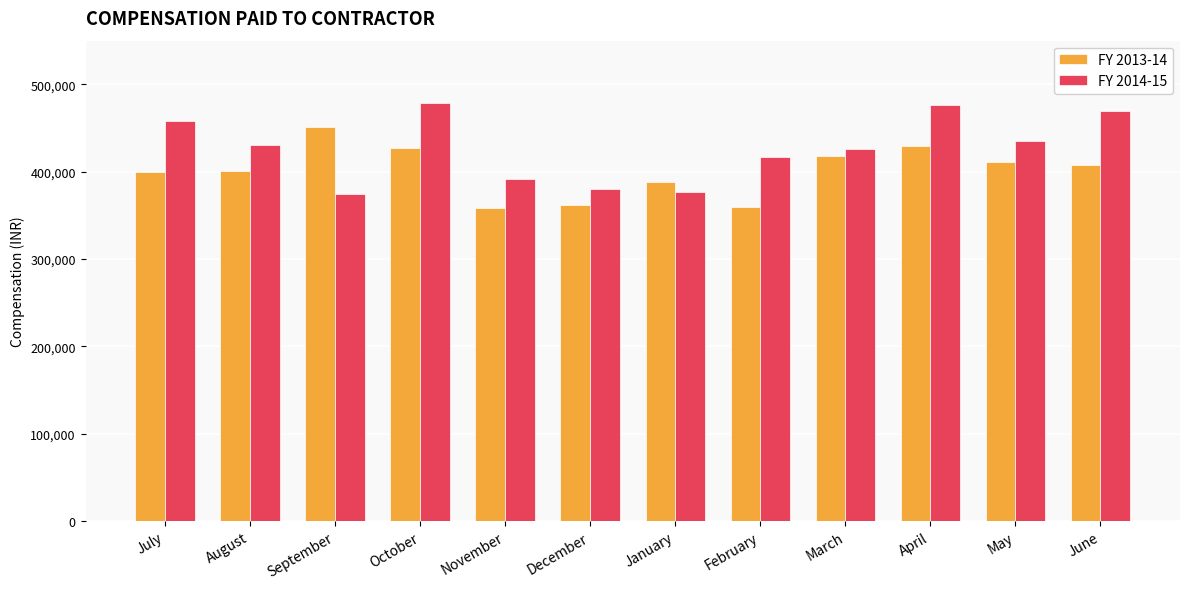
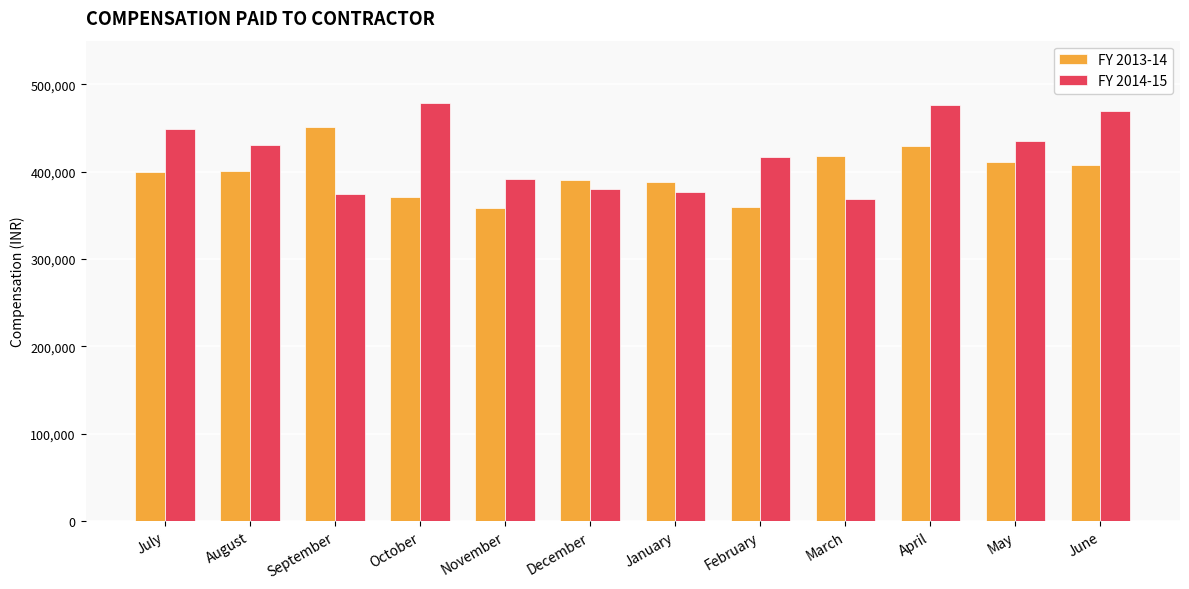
  {
    "FY 2013-14": {
      "July": "400,000",
      "August": "400,000",
      "September": "450,000",
-     "October": "430,000",
+     "October": "370,000",
      "November": "360,000",
-     "December": "360,000",
+     "December": "390,000",
      "January": "390,000",
      "February": "360,000",
      "March": "420,000",
      "April": "430,000",
      "May": "410,000",
      "June": "410,000"
    },
    "FY 2014-15": {
-     "July": "460,000",
+     "July": "450,000",
      "August": "430,000",
      "September": "370,000",
      "October": "480,000",
      "November": "390,000",
      "December": "380,000",
      "January": "380,000",
      "February": "420,000",
-     "March": "430,000",
+     "March": "370,000",
      "April": "480,000",
      "May": "430,000",
      "June": "470,000"
    }
  }
